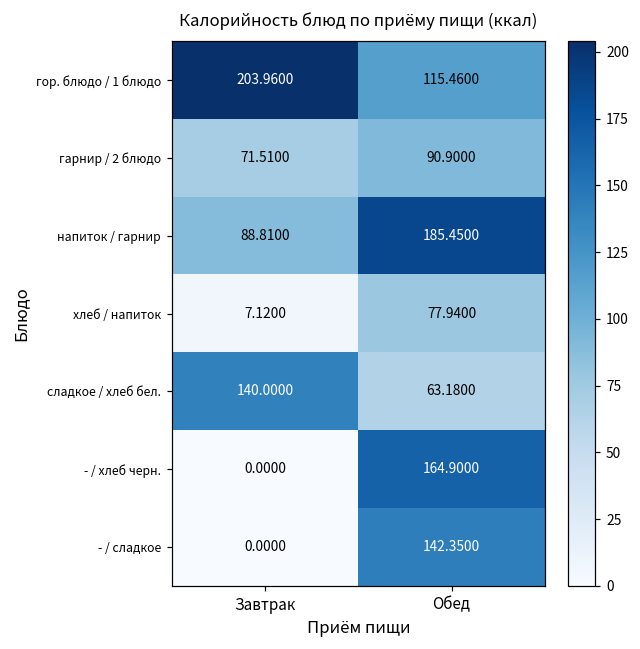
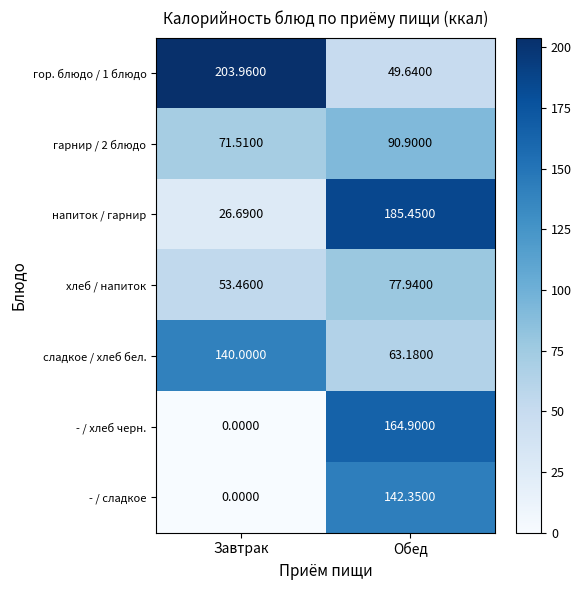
  {
    "гор. блюдо / 1 блюдо": {
      "Завтрак": 203.9600,
-     "Обед": 115.4600
+     "Обед": 49.6400
    },
    "гарнир / 2 блюдо": {
      "Завтрак": 71.5100,
      "Обед": 90.9000
    },
    "напиток / гарнир": {
-     "Завтрак": 88.8100,
+     "Завтрак": 26.6900,
      "Обед": 185.4500
    },
    "хлеб / напиток": {
-     "Завтрак": 7.1200,
+     "Завтрак": 53.4600,
      "Обед": 77.9400
    },
    "сладкое / хлеб бел.": {
      "Завтрак": 140.0000,
      "Обед": 63.1800
    },
    "- / хлеб черн.": {
      "Завтрак": 0.0000,
      "Обед": 164.9000
    },
    "- / сладкое": {
      "Завтрак": 0.0000,
      "Обед": 142.3500
    }
  }
